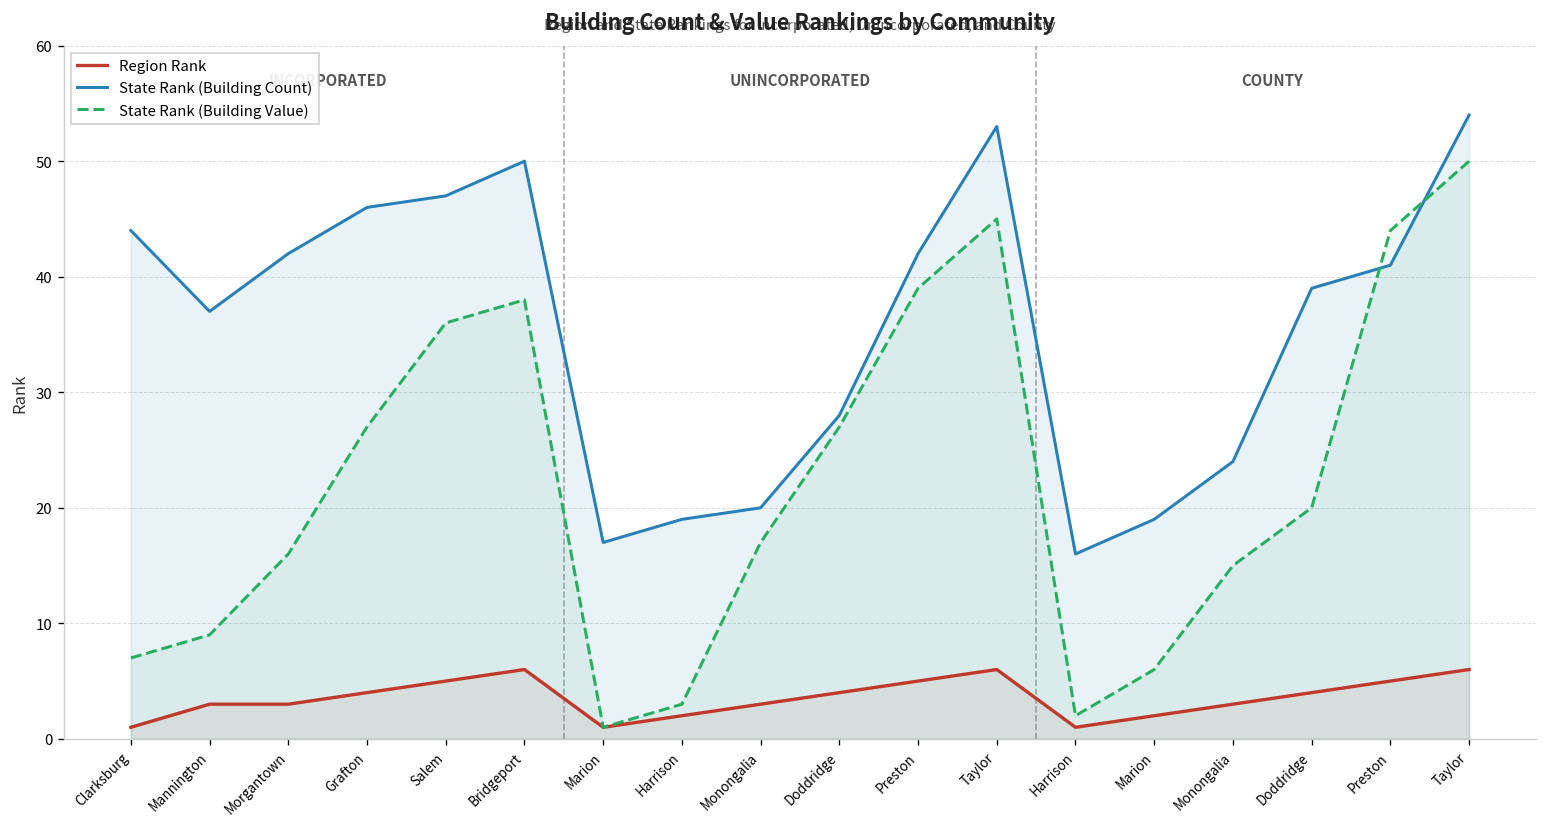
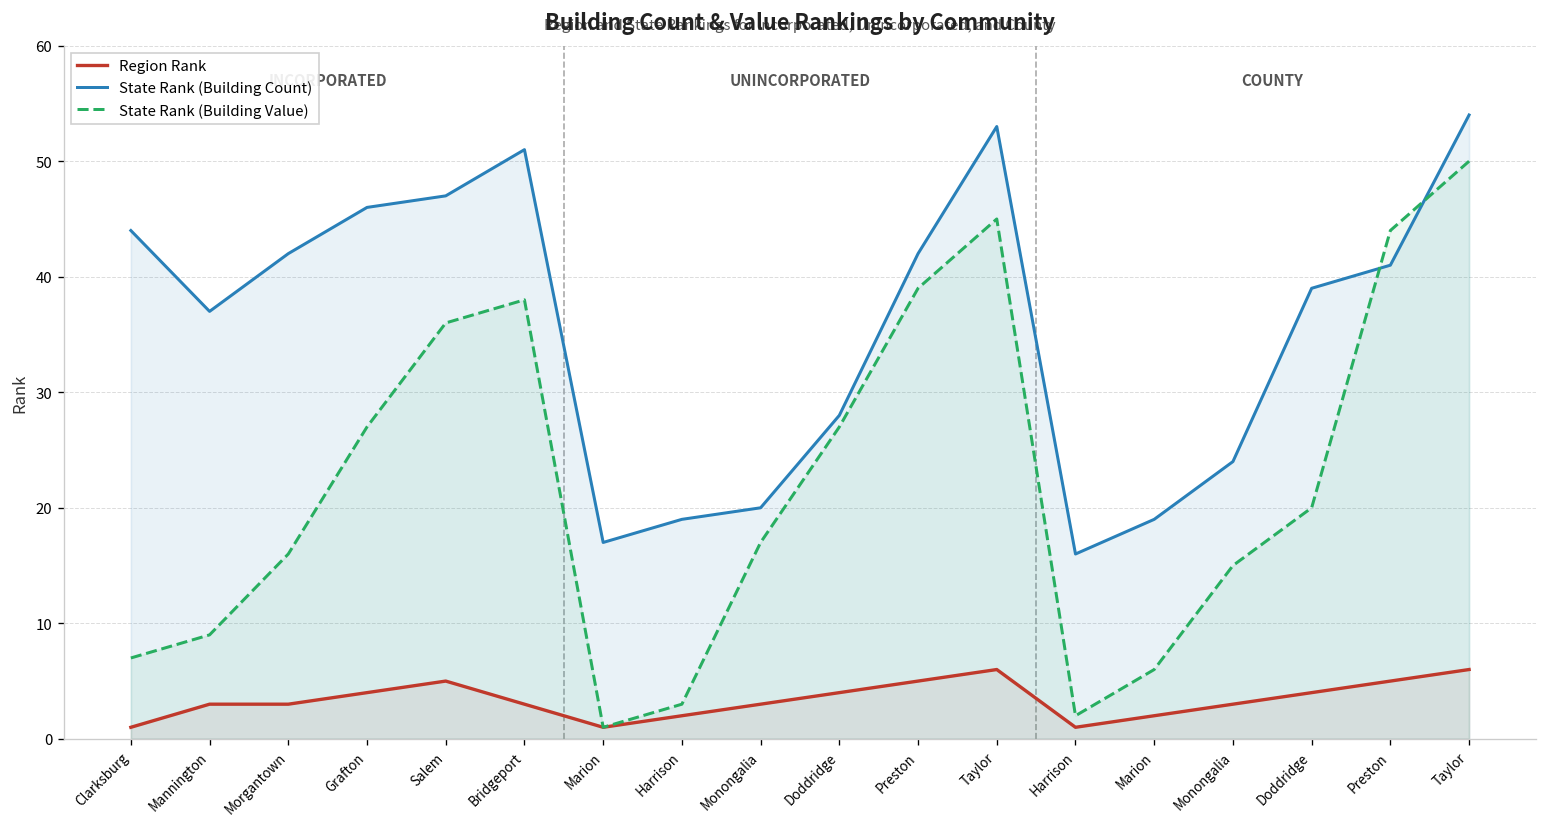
  {
    "Region Rank": {
      "Clarksburg": 1,
      "Mannington": 3,
      "Morgantown": 3,
      "Grafton": 4,
      "Salem": 5,
-     "Bridgeport": 6
+     "Bridgeport": 3
    },
    "State Rank (Building Count)": {
      "Clarksburg": 44,
      "Mannington": 37,
      "Morgantown": 42,
      "Grafton": 46,
      "Salem": 47,
-     "Bridgeport": 50
+     "Bridgeport": 51
    },
    "State Rank (Building Value)": {
      "Clarksburg": 7,
      "Mannington": 9,
      "Morgantown": 16,
      "Grafton": 27,
      "Salem": 36,
      "Bridgeport": 38
    }
  }
